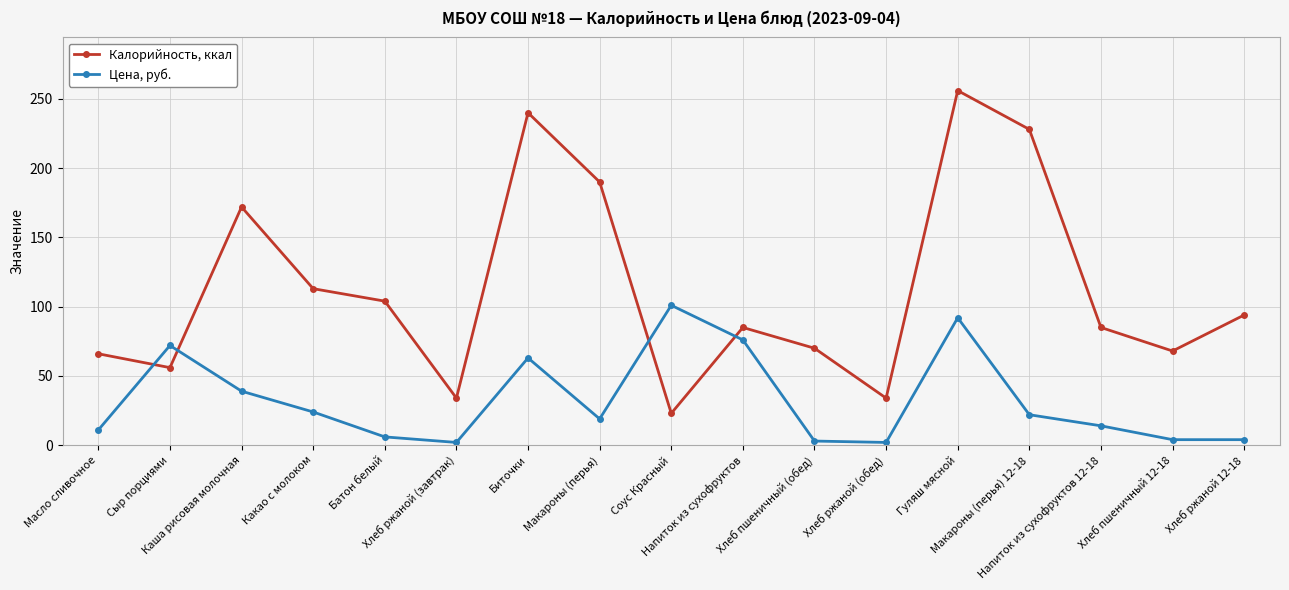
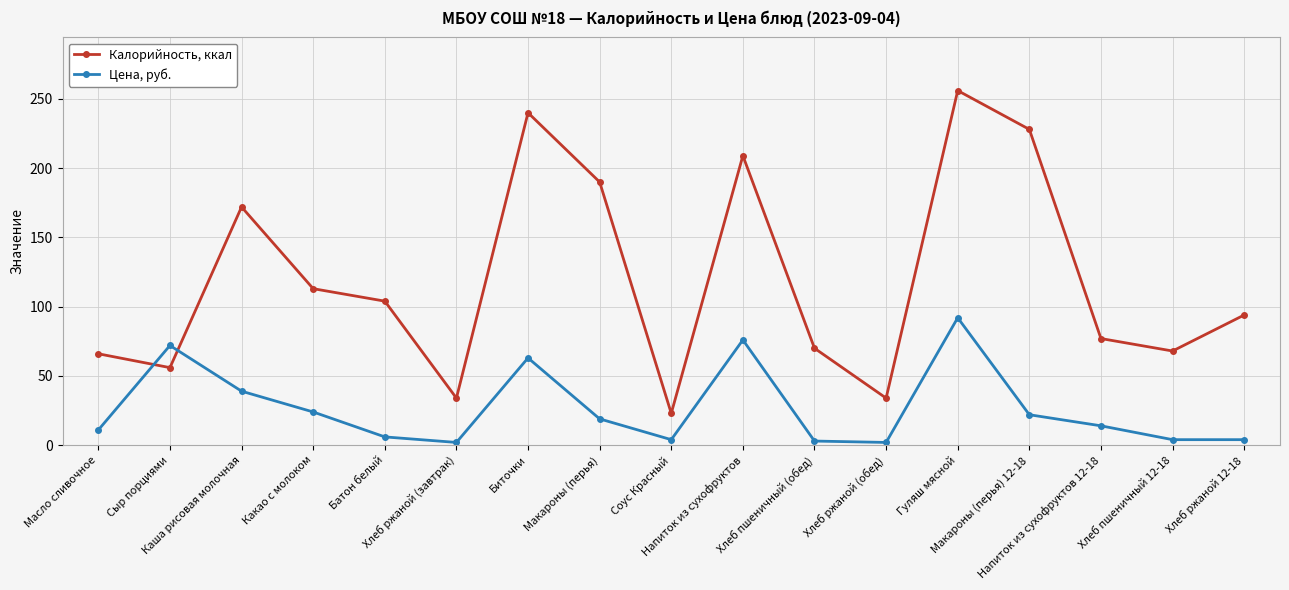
  {
    "Калорийность, ккал": {
      "Масло сливочное": 66,
      "Сыр порциями": 56,
      "Каша рисовая молочная": 172,
      "Какао с молоком": 113,
      "Батон белый": 104,
      "Хлеб ржаной (завтрак)": 34,
      "Биточки": 240,
      "Макароны (перья)": 190,
      "Соус Красный": 23,
-     "Напиток из сухофруктов": 85,
+     "Напиток из сухофруктов": 209,
      "Хлеб пшеничный (обед)": 70,
      "Хлеб ржаной (обед)": 34,
      "Гуляш мясной": 256,
      "Макароны (перья) 12-18": 228,
-     "Напиток из сухофруктов 12-18": 85,
+     "Напиток из сухофруктов 12-18": 77,
      "Хлеб пшеничный 12-18": 68,
      "Хлеб ржаной 12-18": 94
    },
    "Цена, руб.": {
      "Масло сливочное": 11,
      "Сыр порциями": 72,
      "Каша рисовая молочная": 39,
      "Какао с молоком": 24,
      "Батон белый": 6,
      "Хлеб ржаной (завтрак)": 2,
      "Биточки": 63,
      "Макароны (перья)": 19,
-     "Соус Красный": 101,
+     "Соус Красный": 4,
      "Напиток из сухофруктов": 76,
      "Хлеб пшеничный (обед)": 3,
      "Хлеб ржаной (обед)": 2,
      "Гуляш мясной": 92,
      "Макароны (перья) 12-18": 22,
      "Напиток из сухофруктов 12-18": 14,
      "Хлеб пшеничный 12-18": 4,
      "Хлеб ржаной 12-18": 4
    }
  }
